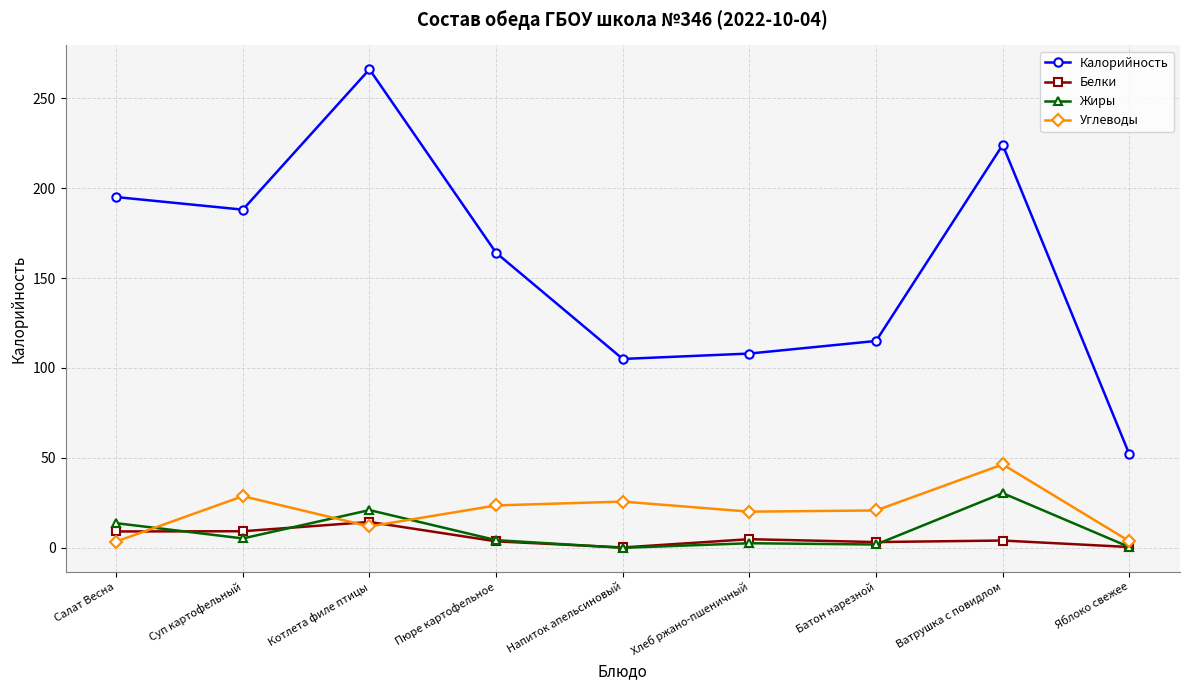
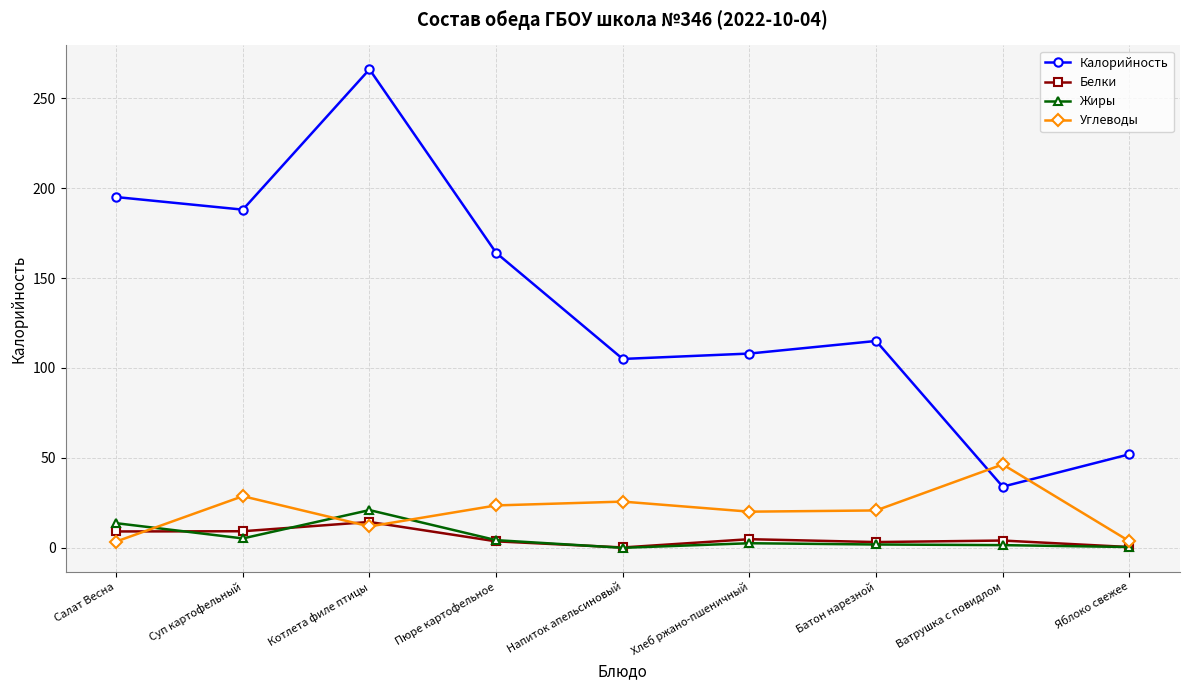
  {
    "Калорийность": {
      "Салат Весна": 195,
      "Суп картофельный": 188,
      "Котлета филе птицы": 266,
      "Пюре картофельное": 164,
      "Напиток апельсиновый": 105,
      "Хлеб ржано-пшеничный": 108,
      "Батон нарезной": 115,
-     "Ватрушка с повидлом": 224,
+     "Ватрушка с повидлом": 34,
      "Яблоко свежее": 52
    },
    "Белки": {
      "Салат Весна": 9,
      "Суп картофельный": 9,
      "Котлета филе птицы": 14,
      "Хлеб ржано-пшеничный": 5,
      "Ватрушка с повидлом": 4
    },
    "Жиры": {
      "Салат Весна": 14,
      "Суп картофельный": 5,
      "Котлета филе птицы": 21,
      "Хлеб ржано-пшеничный": 3,
-     "Ватрушка с повидлом": 30
+     "Ватрушка с повидлом": 2
    },
    "Углеводы": {
      "Салат Весна": 4,
      "Суп картофельный": 29,
      "Котлета филе птицы": 12,
      "Пюре картофельное": 24,
      "Напиток апельсиновый": 26,
      "Хлеб ржано-пшеничный": 20,
      "Батон нарезной": 21,
      "Ватрушка с повидлом": 46,
      "Яблоко свежее": 4
    }
  }
